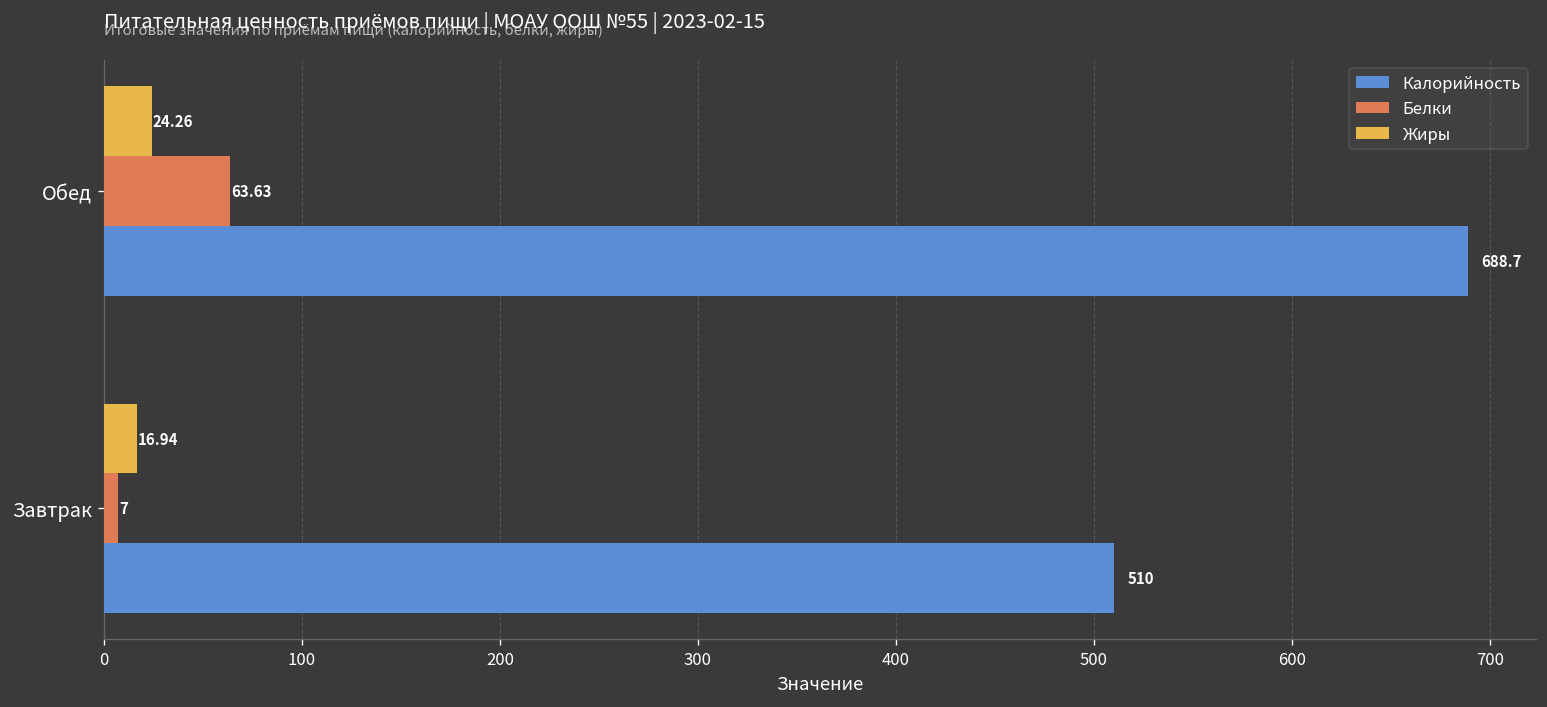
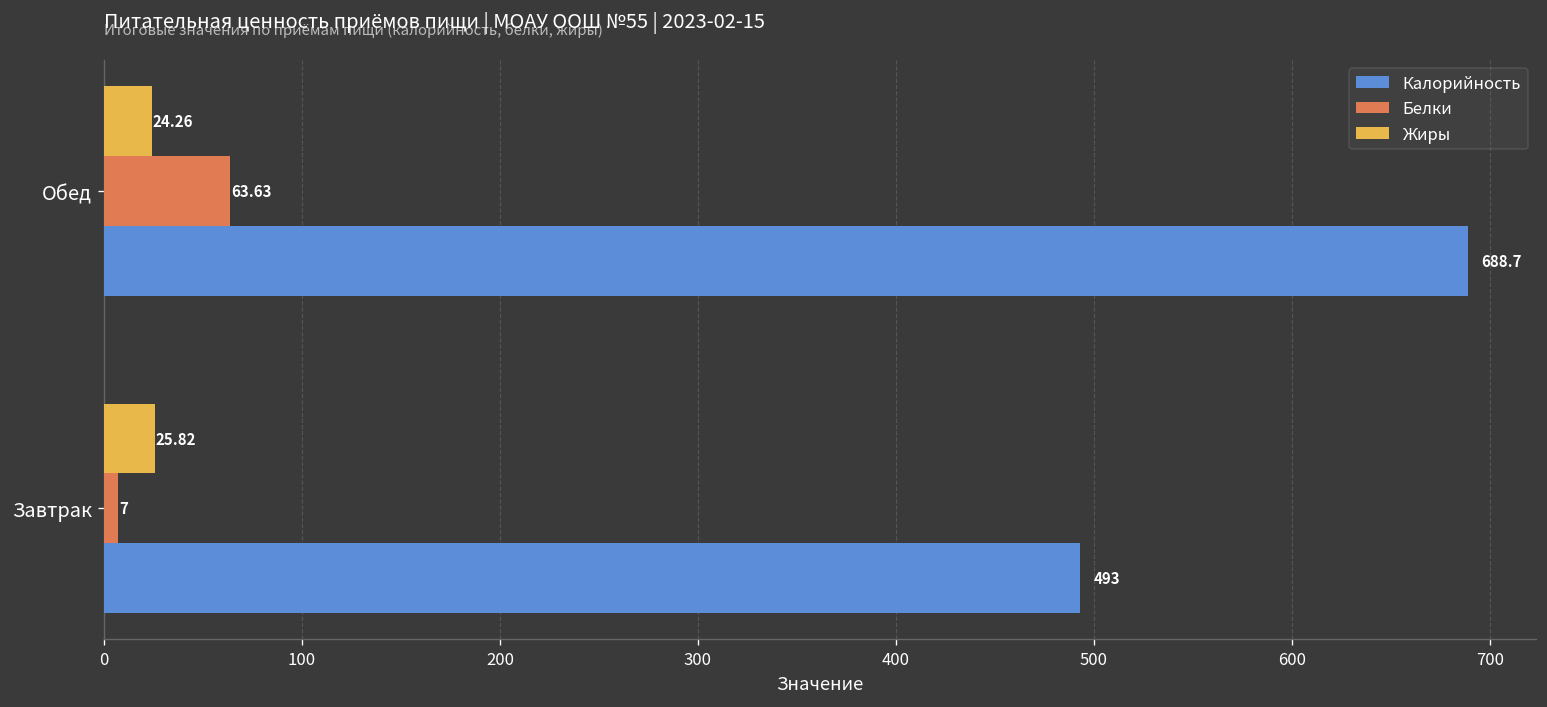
  {
    "Калорийность": {
      "Обед": 688.7,
-     "Завтрак": 510
+     "Завтрак": 493
    },
    "Белки": {
      "Обед": 63.63,
      "Завтрак": 7
    },
    "Жиры": {
      "Обед": 24.26,
-     "Завтрак": 16.94
+     "Завтрак": 25.82
    }
  }
